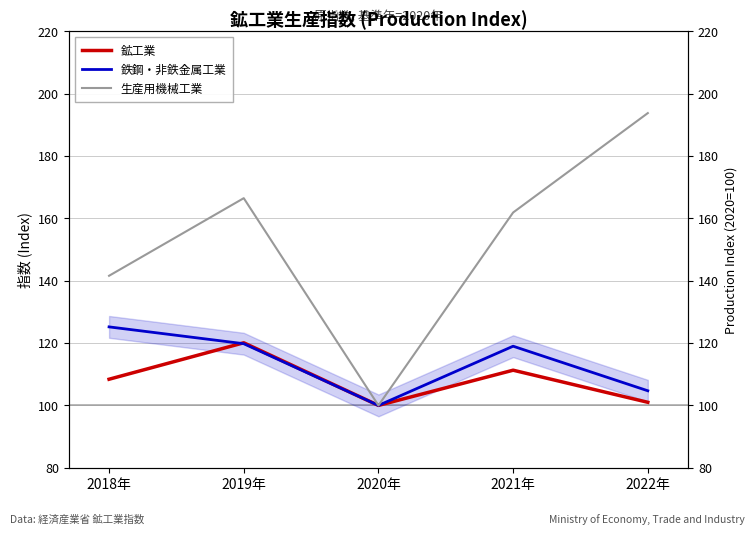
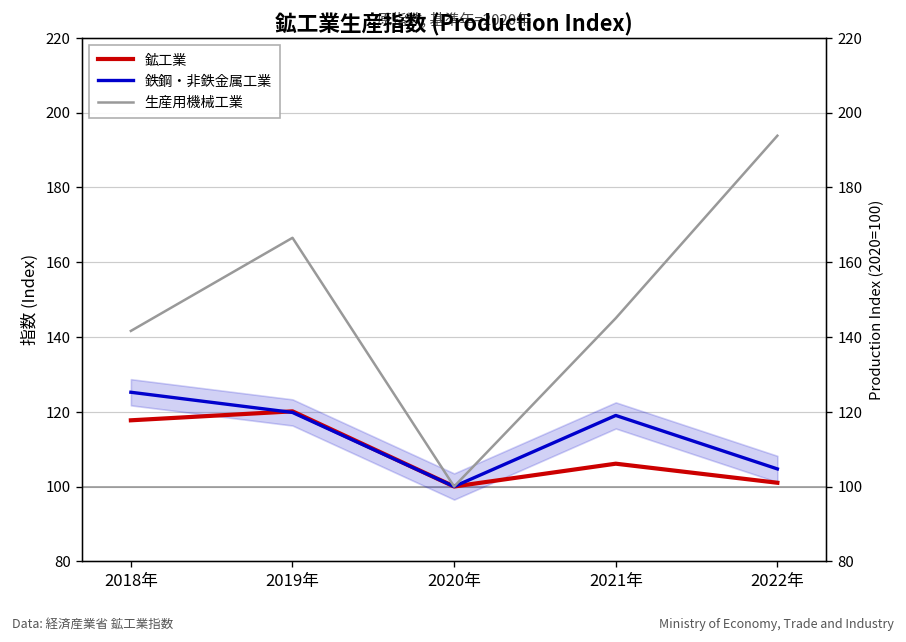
  {
    "鉱工業": {
-     "2018年": 108,
-     "2021年": 111,
+     "2018年": 118,
+     "2021年": 106,
      "2022年": 101
    },
    "生産用機械工業": {
      "2018年": 142,
      "2019年": 167,
-     "2021年": 162,
+     "2021年": 145,
      "2022年": 194
    }
  }
